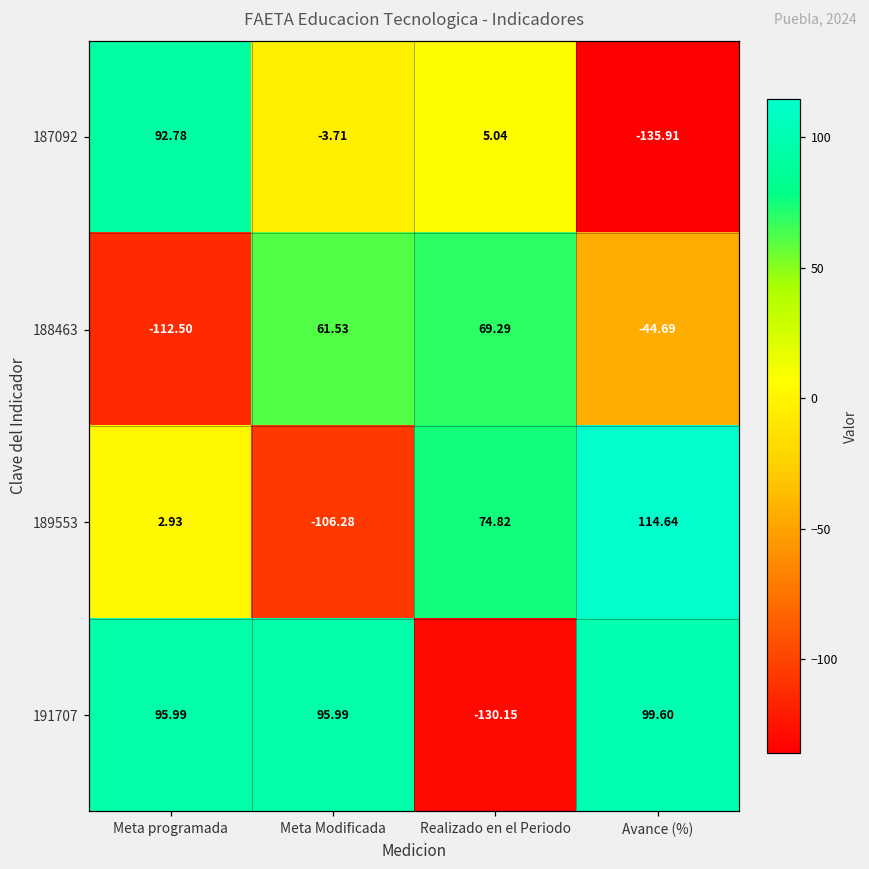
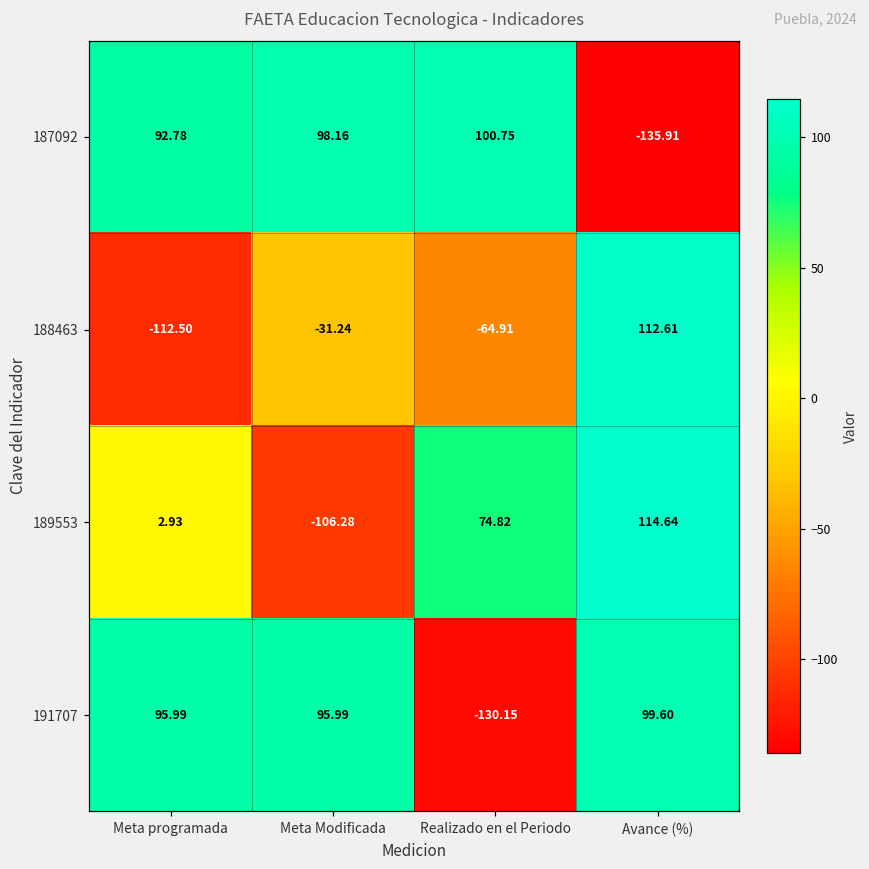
  {
    "187092": {
      "Meta programada": 92.78,
-     "Meta Modificada": -3.71,
-     "Realizado en el Periodo": 5.04,
+     "Meta Modificada": 98.16,
+     "Realizado en el Periodo": 100.75,
      "Avance (%)": -135.91
    },
    "188463": {
      "Meta programada": -112.50,
-     "Meta Modificada": 61.53,
-     "Realizado en el Periodo": 69.29,
-     "Avance (%)": -44.69
+     "Meta Modificada": -31.24,
+     "Realizado en el Periodo": -64.91,
+     "Avance (%)": 112.61
    },
    "189553": {
      "Meta programada": 2.93,
      "Meta Modificada": -106.28,
      "Realizado en el Periodo": 74.82,
      "Avance (%)": 114.64
    },
    "191707": {
      "Meta programada": 95.99,
      "Meta Modificada": 95.99,
      "Realizado en el Periodo": -130.15,
      "Avance (%)": 99.60
    }
  }
